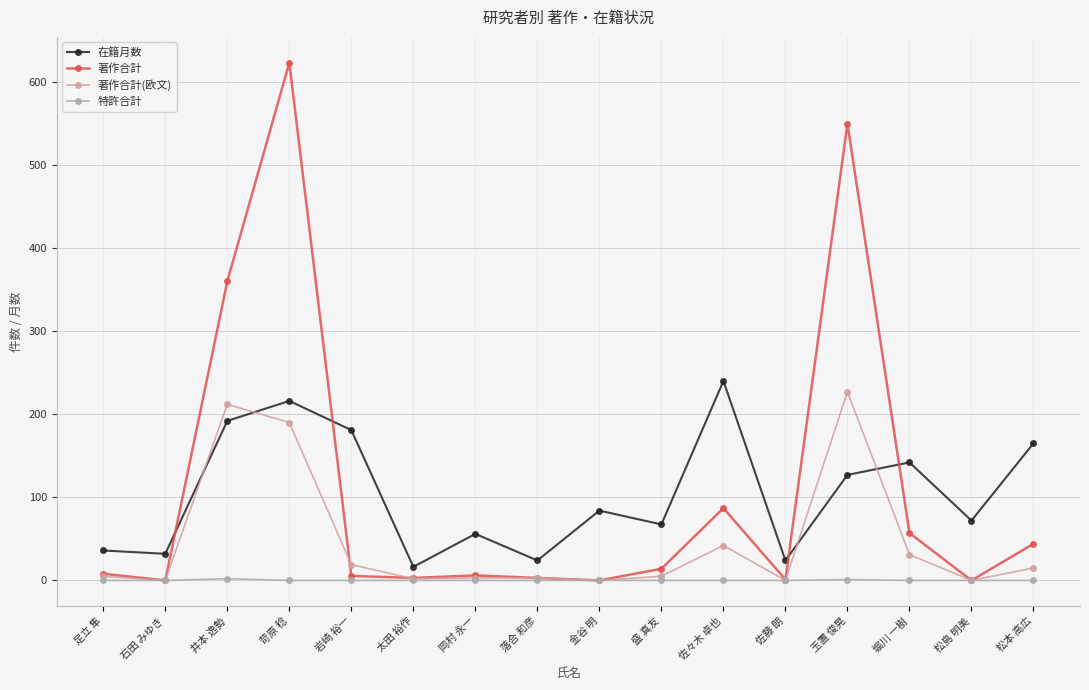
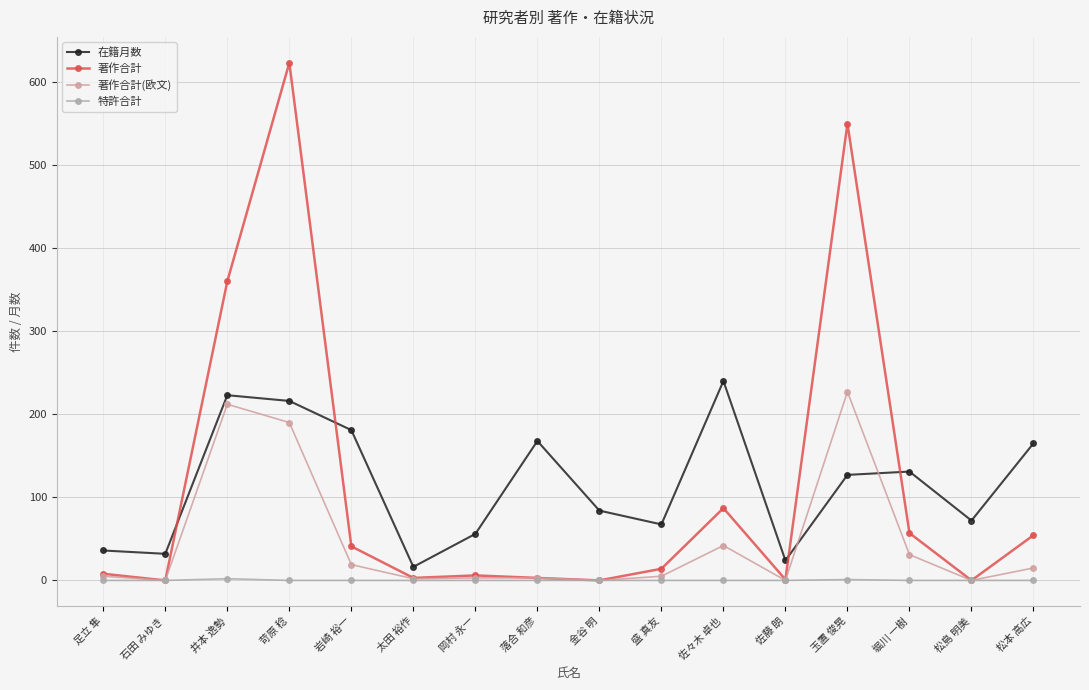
  {
    "在籍月数": {
      "足立 隼": 40,
      "石田 みゆき": 30,
-     "井本 逸勢": 190,
+     "井本 逸勢": 220,
      "苛原 稔": 220,
      "岩崎 裕一": 180,
      "太田 裕作": 20,
      "岡村 永一": 60,
-     "落合 和彦": 20,
+     "落合 和彦": 170,
      "金谷 明": 80,
      "盛 真友": 70,
      "佐々木 卓也": 240,
      "佐藤 朗": 20,
      "玉置 俊晃": 130,
-     "堀川 一樹": 140,
+     "堀川 一樹": 130,
      "松島 明美": 70,
      "松本 高広": 170
    },
    "著作合計": {
      "井本 逸勢": 360,
      "苛原 稔": 620,
-     "岩崎 裕一": 10,
+     "岩崎 裕一": 40,
      "盛 真友": 10,
      "佐々木 卓也": 90,
      "玉置 俊晃": 550,
      "堀川 一樹": 60,
-     "松本 高広": 40
+     "松本 高広": 50
    }
  }
